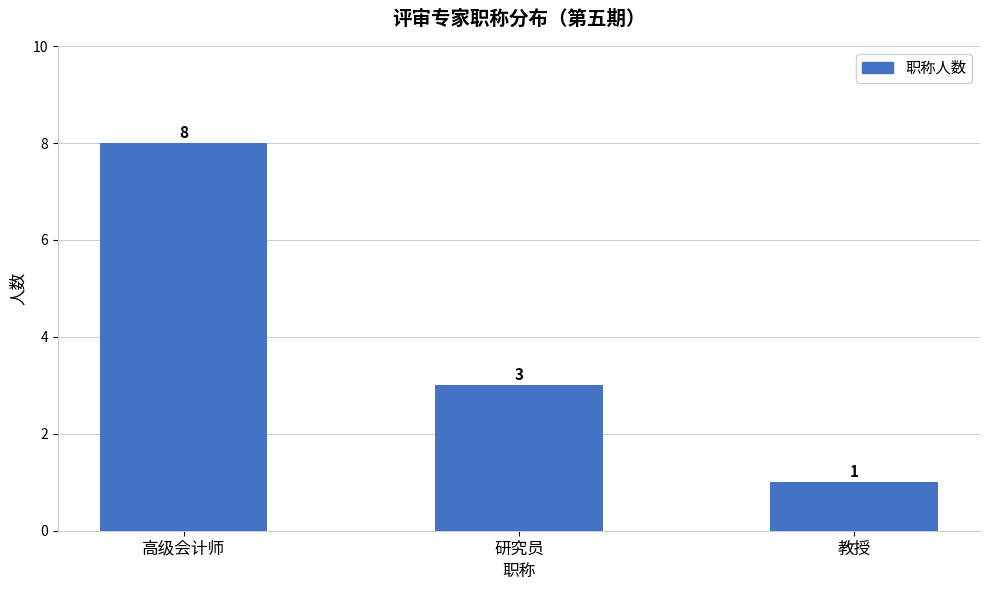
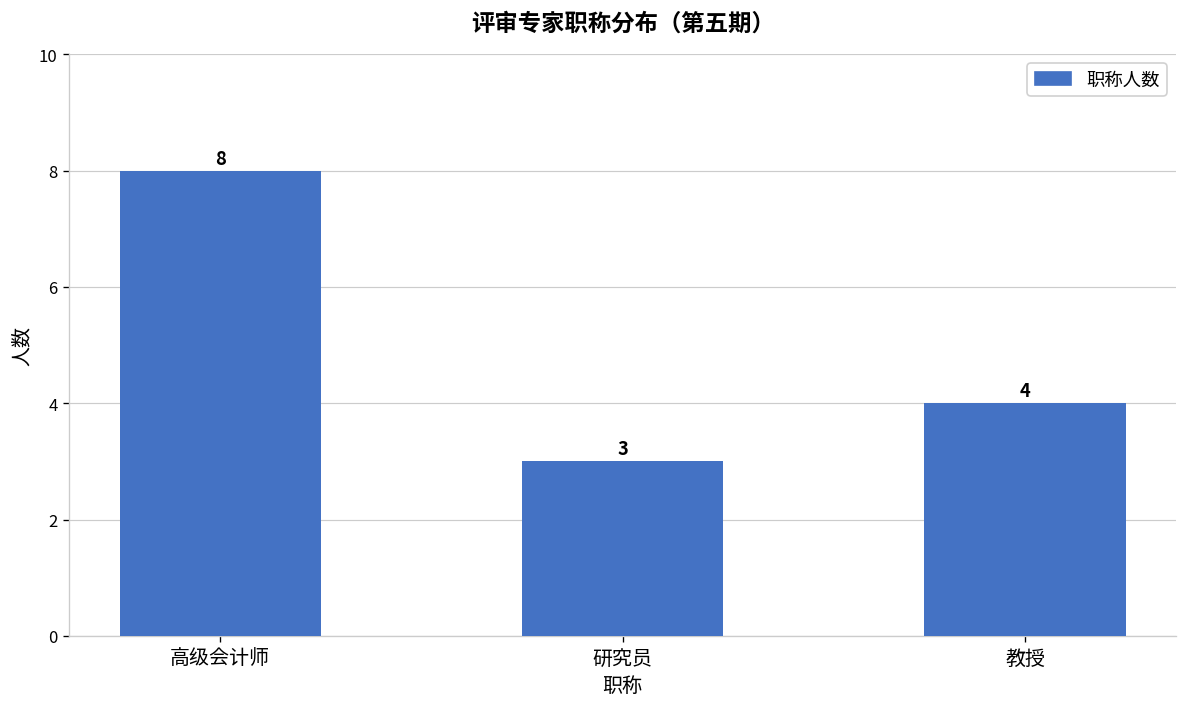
  {
    "高级会计师": 8,
    "研究员": 3,
-   "教授": 1
+   "教授": 4
  }
